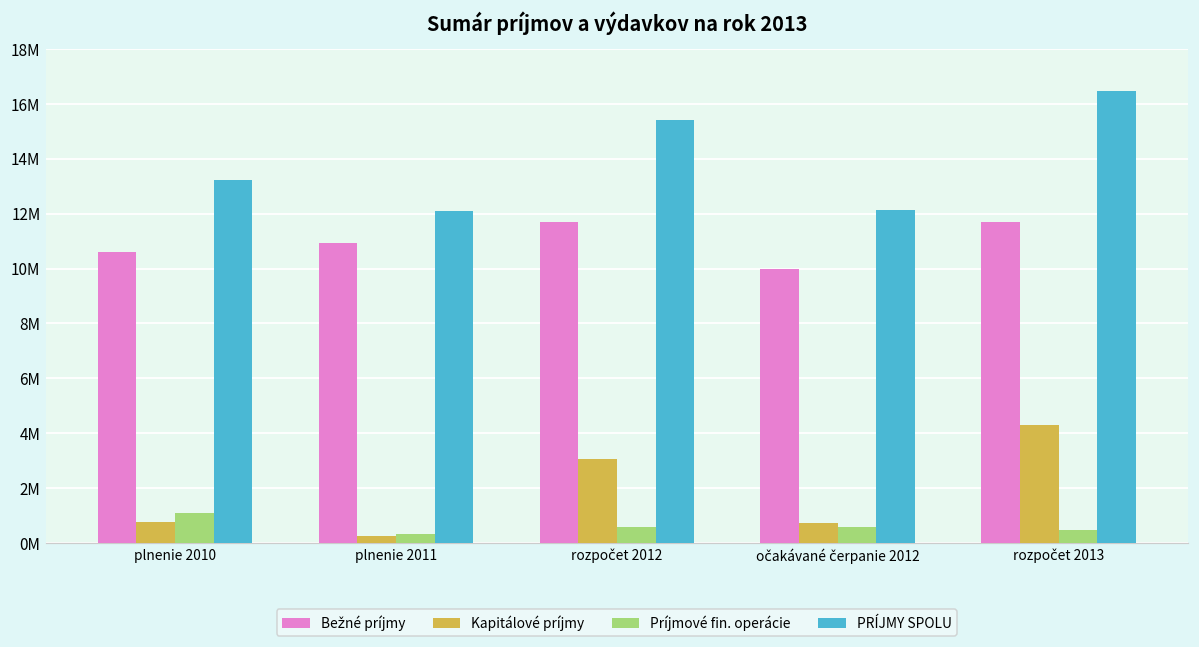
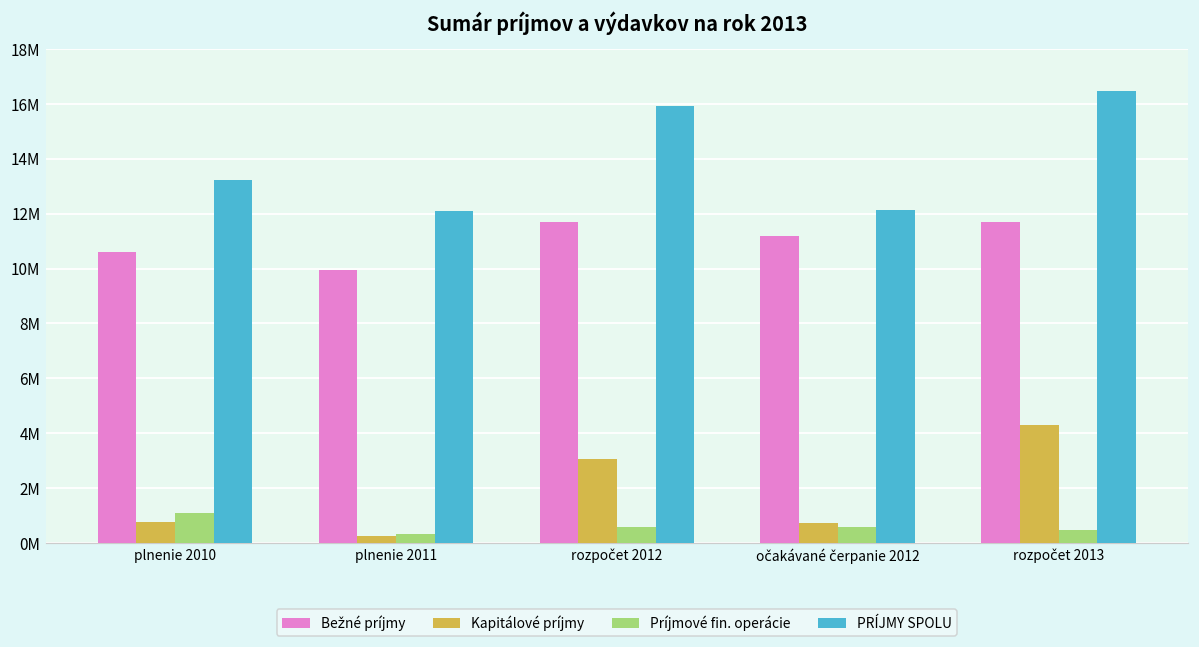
  {
    "Bežné príjmy": {
      "plnenie 2010": 10600000,
-     "plnenie 2011": 10900000,
+     "plnenie 2011": 9900000,
      "rozpočet 2012": 11700000,
-     "očakávané čerpanie 2012": 10000000,
+     "očakávané čerpanie 2012": 11200000,
      "rozpočet 2013": 11700000
    },
    "Kapitálové príjmy": {
      "plnenie 2010": 800000,
      "plnenie 2011": 300000,
      "rozpočet 2012": 3100000,
      "očakávané čerpanie 2012": 700000,
      "rozpočet 2013": 4300000
    },
    "Príjmové fin. operácie": {
      "plnenie 2010": 1100000,
      "plnenie 2011": 400000,
      "rozpočet 2012": 600000,
      "očakávané čerpanie 2012": 600000,
      "rozpočet 2013": 500000
    },
    "PRÍJMY SPOLU": {
      "plnenie 2010": 13200000,
      "plnenie 2011": 12100000,
-     "rozpočet 2012": 15400000,
+     "rozpočet 2012": 15900000,
      "očakávané čerpanie 2012": 12100000,
      "rozpočet 2013": 16500000
    }
  }
